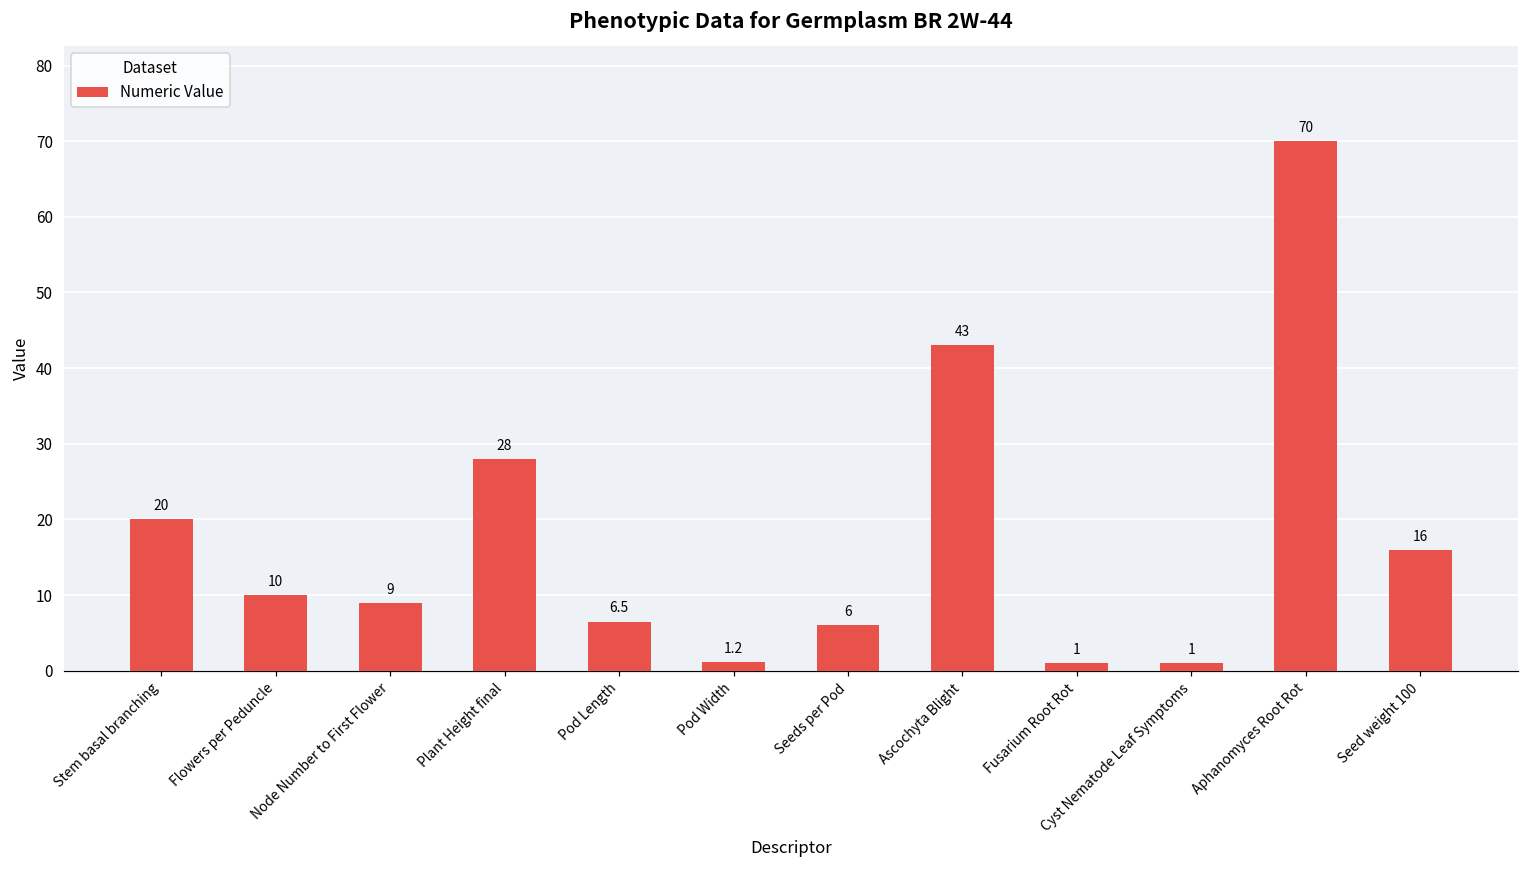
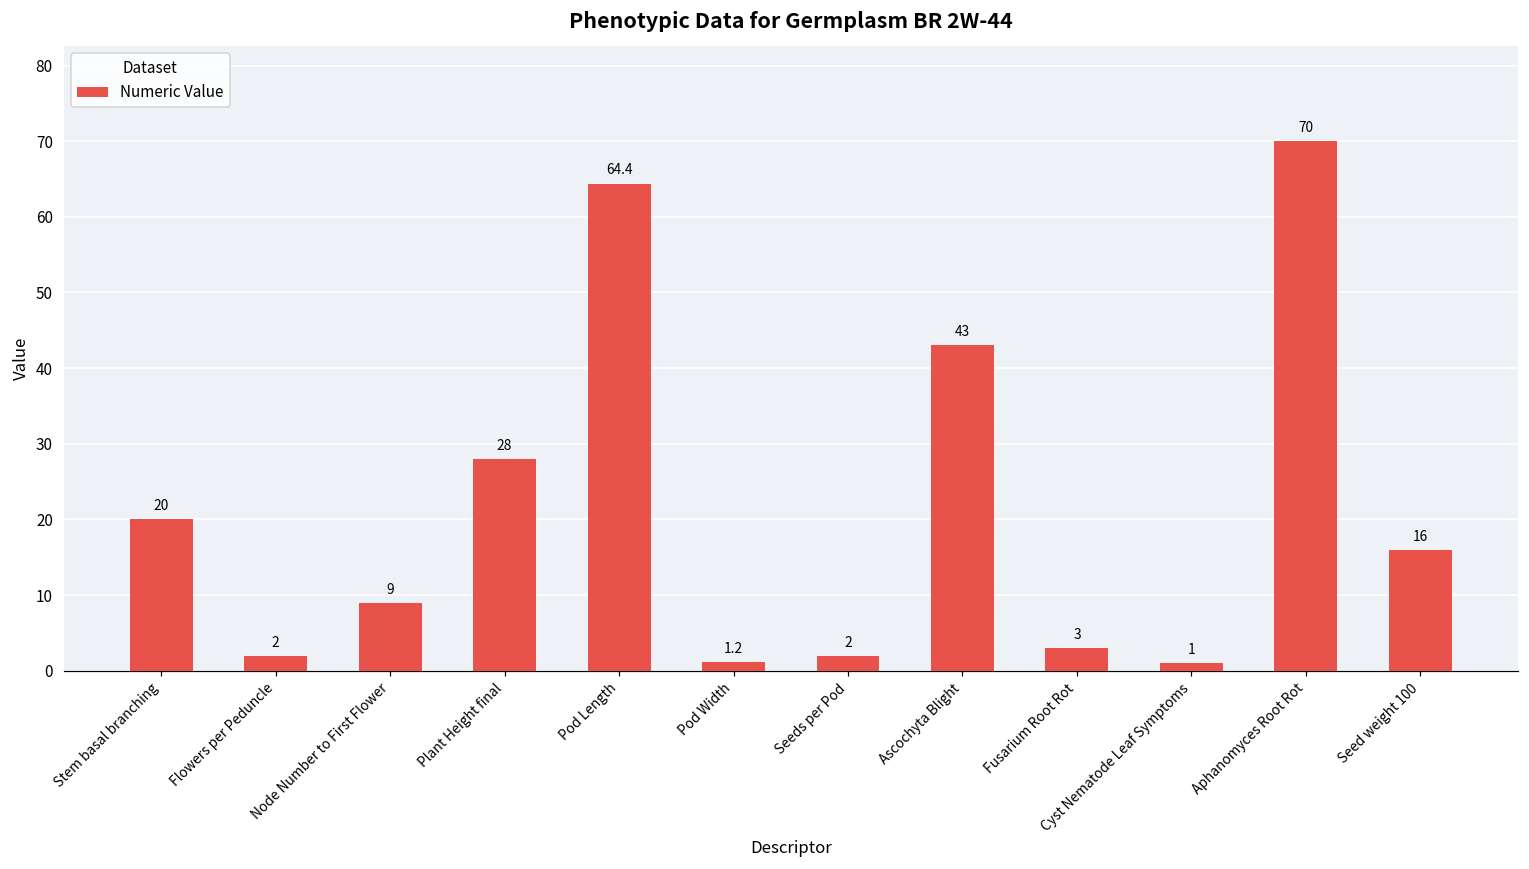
  {
    "Stem basal branching": 20,
-   "Flowers per Peduncle": 10,
+   "Flowers per Peduncle": 2,
    "Node Number to First Flower": 9,
    "Plant Height final": 28,
-   "Pod Length": 6.5,
+   "Pod Length": 64.4,
    "Pod Width": 1.2,
-   "Seeds per Pod": 6,
+   "Seeds per Pod": 2,
    "Ascochyta Blight": 43,
-   "Fusarium Root Rot": 1,
+   "Fusarium Root Rot": 3,
    "Cyst Nematode Leaf Symptoms": 1,
    "Aphanomyces Root Rot": 70,
    "Seed weight 100": 16
  }
